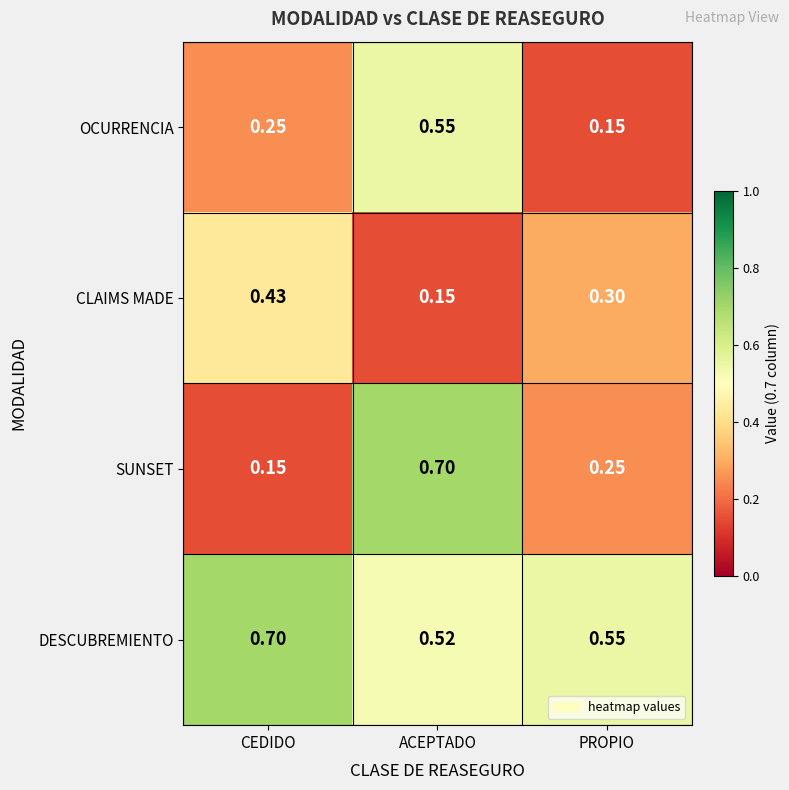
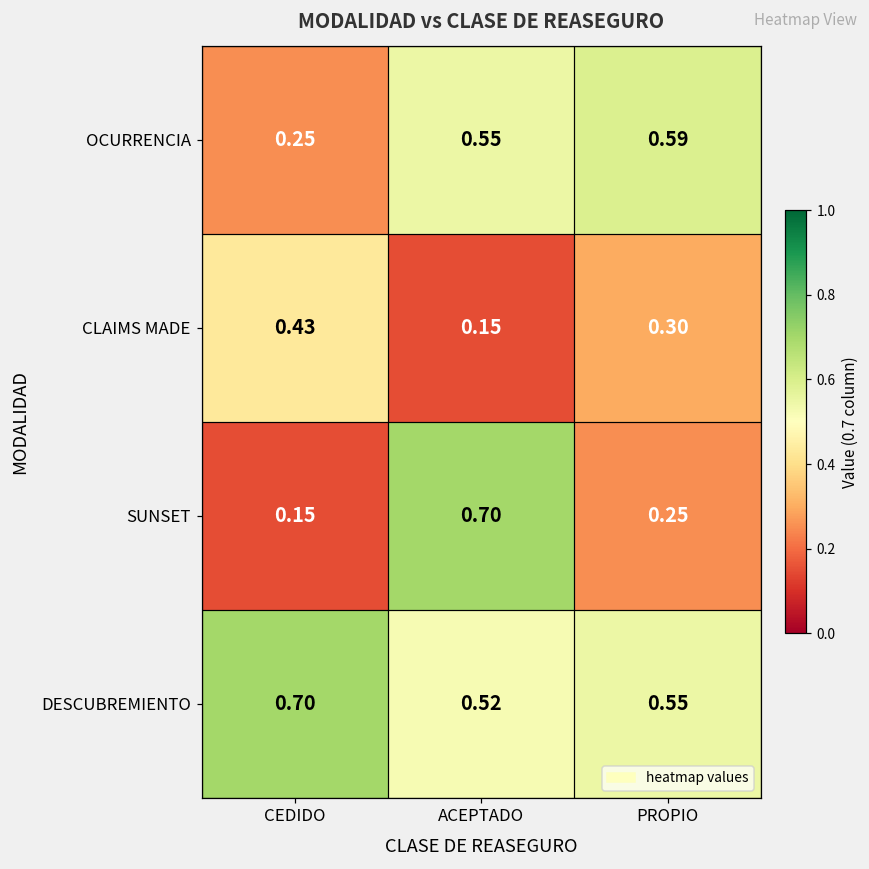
  {
    "OCURRENCIA": {
      "CEDIDO": 0.25,
      "ACEPTADO": 0.55,
-     "PROPIO": 0.15
+     "PROPIO": 0.59
    },
    "CLAIMS MADE": {
      "CEDIDO": 0.43,
      "ACEPTADO": 0.15,
      "PROPIO": 0.30
    },
    "SUNSET": {
      "CEDIDO": 0.15,
      "ACEPTADO": 0.70,
      "PROPIO": 0.25
    },
    "DESCUBREMIENTO": {
      "CEDIDO": 0.70,
      "ACEPTADO": 0.52,
      "PROPIO": 0.55
    }
  }
